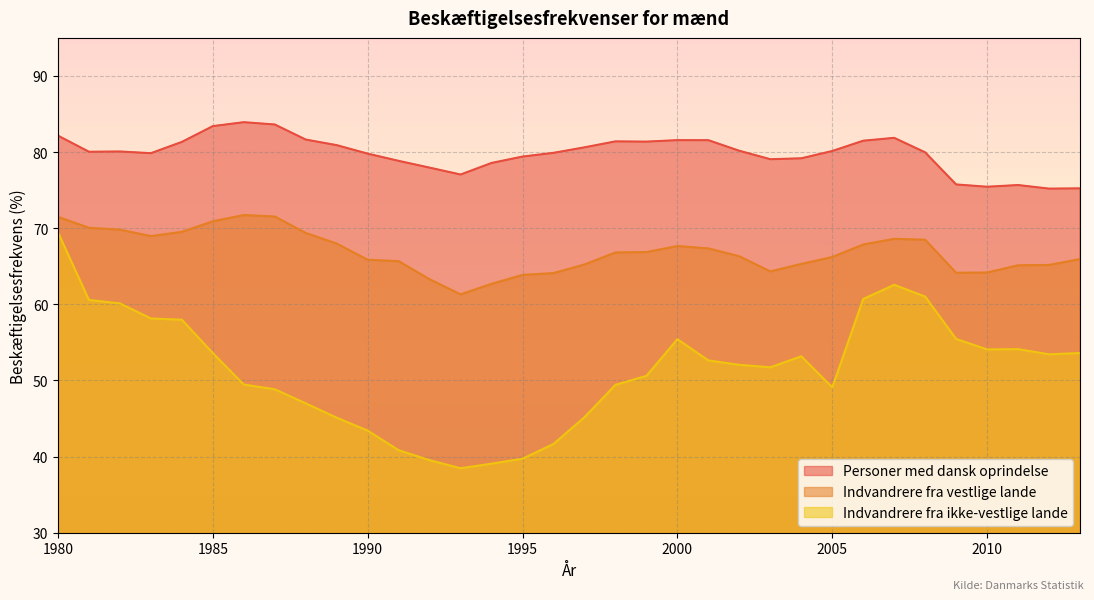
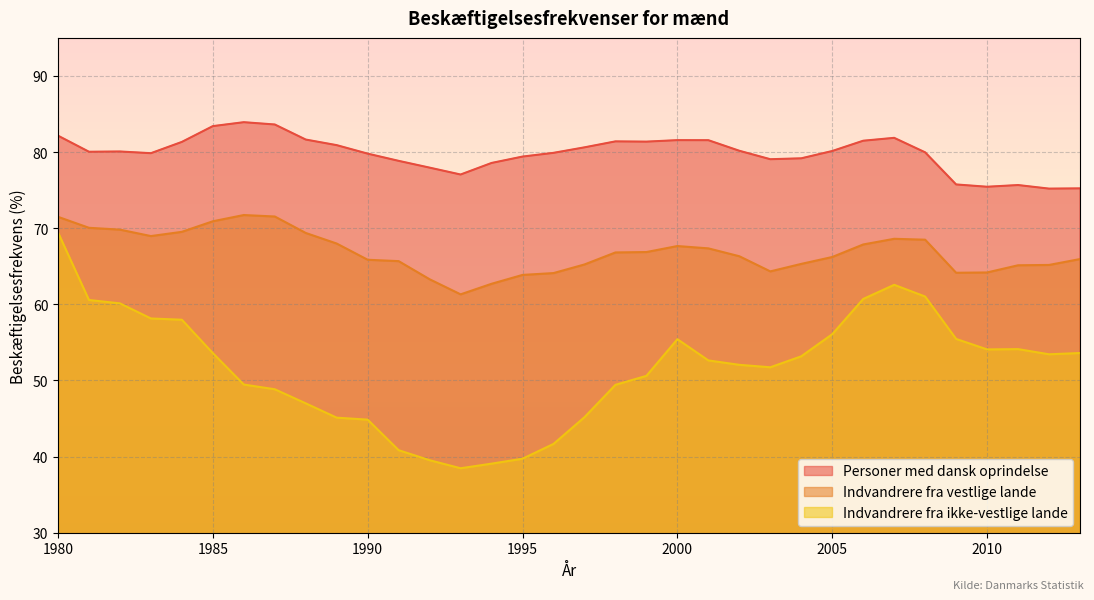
  {
    "Indvandrere fra ikke-vestlige lande": {
      "1980": 69,
      "1985": 54,
-     "1990": 43,
+     "1990": 45,
      "1995": 40,
      "2000": 55,
-     "2005": 49,
+     "2005": 56,
      "2010": 54
    }
  }
